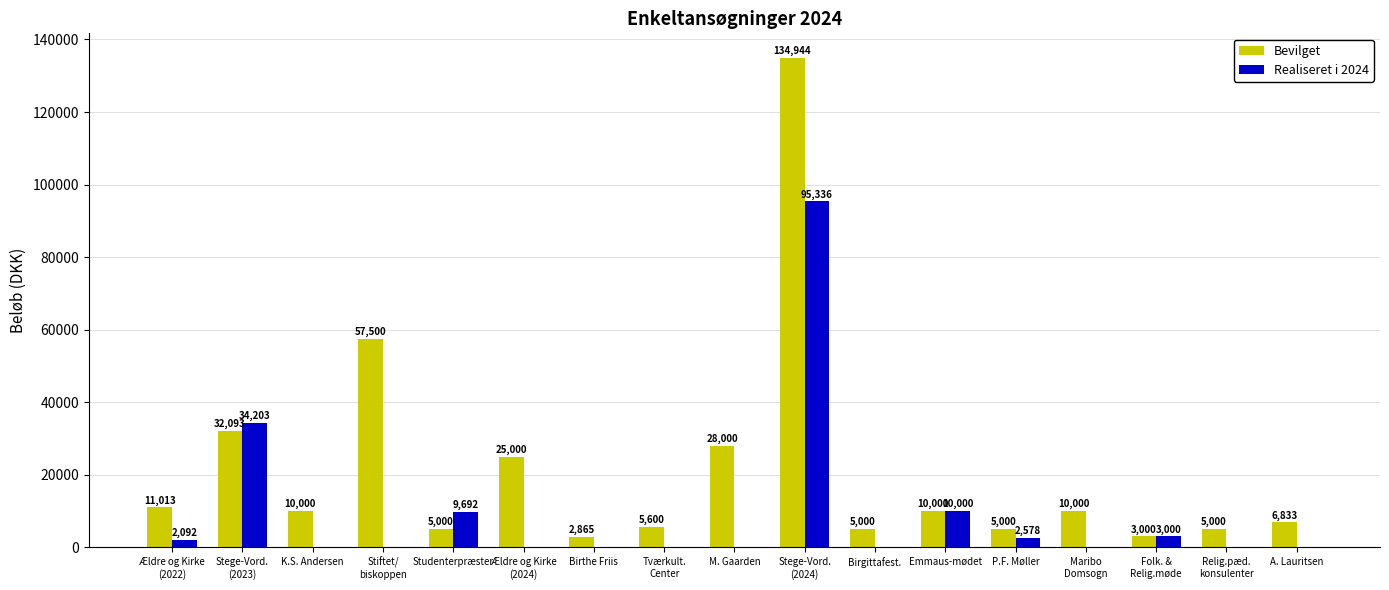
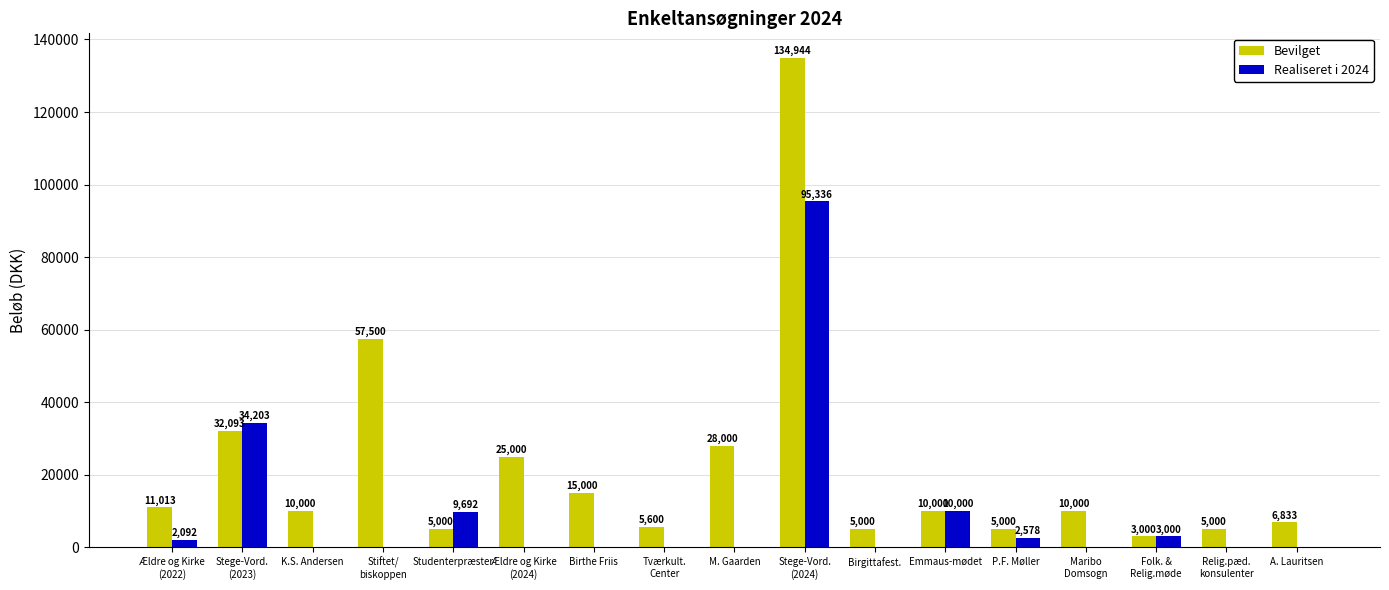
  {
    "Bevilget": {
      "Ældre og Kirke (2022)": "11,013",
      "Stege-Vord. (2023)": "32,093",
      "K.S. Andersen": "10,000",
      "Stiftet/ biskoppen": "57,500",
      "Studenterpræster": "5,000",
      "Ældre og Kirke (2024)": "25,000",
-     "Birthe Friis": "2,865",
+     "Birthe Friis": "15,000",
      "Tværkult. Center": "5,600",
      "M. Gaarden": "28,000",
      "Stege-Vord. (2024)": "134,944",
      "Birgittafest.": "5,000",
      "P.F. Møller": "5,000",
      "Maribo Domsogn": "10,000",
      "Folk. & Relig.møde": "3,000",
      "Relig.pæd. konsulenter": "5,000",
      "A. Lauritsen": "6,833"
    },
    "Realiseret i 2024": {
      "Ældre og Kirke (2022)": "2,092",
      "Stege-Vord. (2023)": "34,203",
      "Studenterpræster": "9,692",
      "Stege-Vord. (2024)": "95,336",
      "P.F. Møller": "2,578",
      "Folk. & Relig.møde": "3,000"
    }
  }
